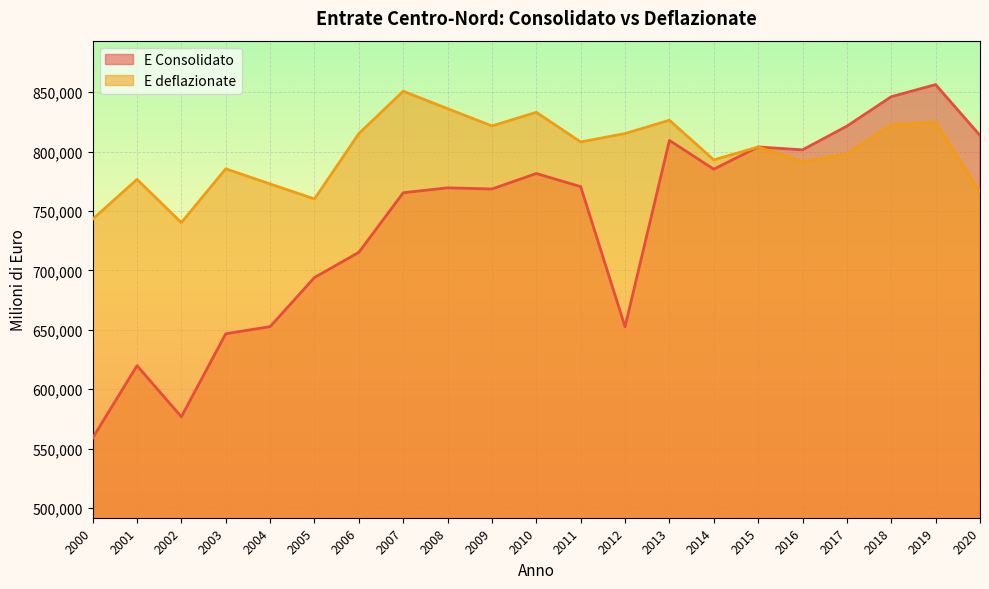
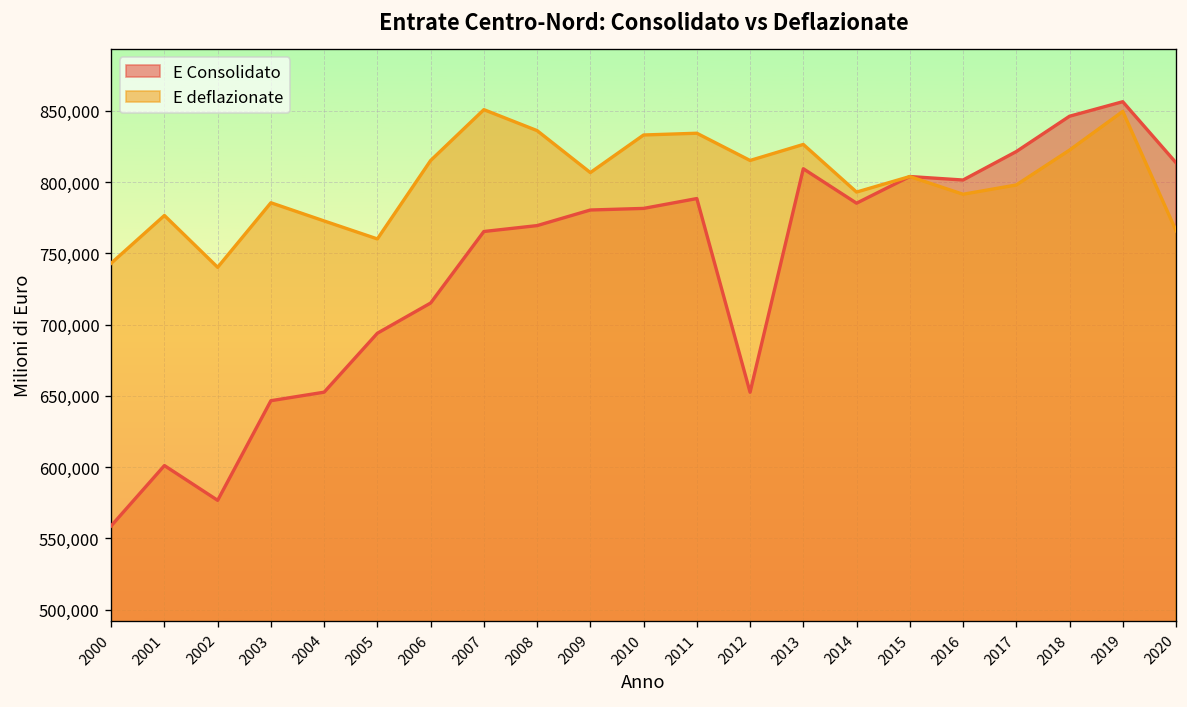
  {
    "E Consolidato": {
      "2000": "559,000",
-     "2001": "620,000",
+     "2001": "601,000",
      "2002": "577,000",
      "2003": "647,000",
      "2004": "653,000",
      "2005": "694,000",
      "2006": "715,000",
      "2007": "765,000",
      "2008": "769,000",
-     "2009": "768,000",
+     "2009": "780,000",
      "2010": "781,000",
-     "2011": "770,000",
+     "2011": "788,000",
      "2012": "653,000",
      "2013": "809,000",
      "2014": "785,000",
      "2016": "801,000",
      "2017": "821,000",
      "2018": "846,000",
      "2019": "856,000",
      "2020": "814,000"
    },
    "E deflazionate": {
      "2000": "743,000",
      "2001": "777,000",
      "2002": "740,000",
      "2003": "785,000",
      "2004": "773,000",
      "2005": "760,000",
      "2006": "815,000",
      "2007": "851,000",
      "2008": "836,000",
-     "2009": "822,000",
+     "2009": "807,000",
      "2010": "833,000",
-     "2011": "808,000",
+     "2011": "834,000",
      "2012": "815,000",
      "2013": "826,000",
      "2014": "793,000",
      "2016": "791,000",
      "2017": "798,000",
      "2018": "822,000",
-     "2019": "825,000",
+     "2019": "850,000",
      "2020": "766,000"
    }
  }
